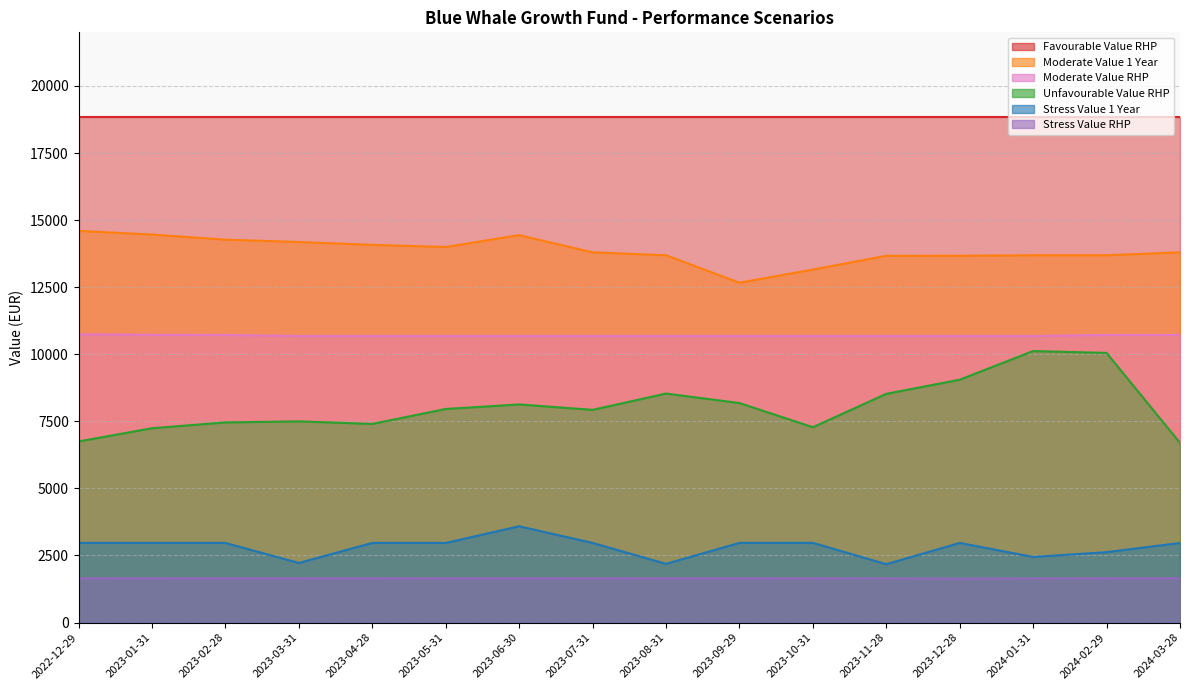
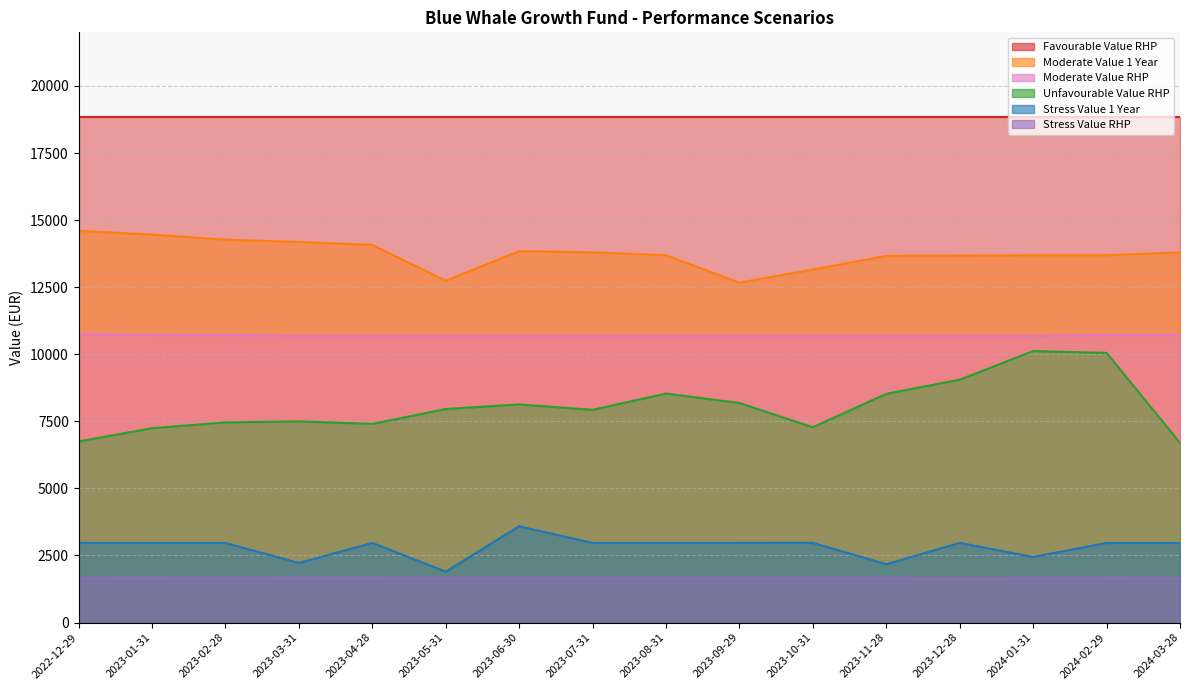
  {
    "Favourable Value RHP": {
      "2022-12-29": 18900,
      "2023-01-31": 18900,
      "2023-02-28": 18900,
      "2023-03-31": 18900,
      "2023-04-28": 18900,
      "2023-05-31": 18900,
      "2023-06-30": 18900,
      "2023-07-31": 18900,
      "2023-08-31": 18900,
      "2023-09-29": 18900,
      "2023-10-31": 18900,
      "2023-11-28": 18900,
      "2023-12-28": 18900,
      "2024-03-28": 18900
    },
    "Moderate Value 1 Year": {
      "2022-12-29": 14600,
      "2023-01-31": 14500,
      "2023-02-28": 14300,
      "2023-03-31": 14200,
      "2023-04-28": 14100,
-     "2023-05-31": 14000,
-     "2023-06-30": 14400,
+     "2023-05-31": 12700,
+     "2023-06-30": 13800,
      "2023-07-31": 13800,
      "2023-08-31": 13700,
      "2023-09-29": 12700,
      "2023-10-31": 13200,
      "2023-11-28": 13700,
      "2023-12-28": 13700,
      "2024-01-31": 13700,
      "2024-02-29": 13700,
      "2024-03-28": 13800
    },
    "Unfavourable Value RHP": {
      "2022-12-29": 6800,
      "2023-01-31": 7200,
      "2023-02-28": 7500,
      "2023-03-31": 7500,
      "2023-04-28": 7400,
      "2023-05-31": 8000,
      "2023-06-30": 8100,
      "2023-07-31": 7900,
      "2023-08-31": 8500,
      "2023-09-29": 8200,
      "2023-10-31": 7300,
      "2023-11-28": 8500,
      "2023-12-28": 9100,
      "2024-01-31": 10100,
      "2024-02-29": 10100,
      "2024-03-28": 6700
    },
    "Stress Value 1 Year": {
      "2022-12-29": 3000,
      "2023-01-31": 3000,
      "2023-02-28": 3000,
      "2023-03-31": 2200,
      "2023-04-28": 3000,
-     "2023-05-31": 3000,
+     "2023-05-31": 1900,
      "2023-06-30": 3600,
      "2023-07-31": 3000,
-     "2023-08-31": 2200,
+     "2023-08-31": 3000,
      "2023-09-29": 3000,
      "2023-10-31": 3000,
      "2023-11-28": 2200,
      "2023-12-28": 3000,
      "2024-01-31": 2400,
-     "2024-02-29": 2600,
+     "2024-02-29": 3000,
      "2024-03-28": 3000
    }
  }
